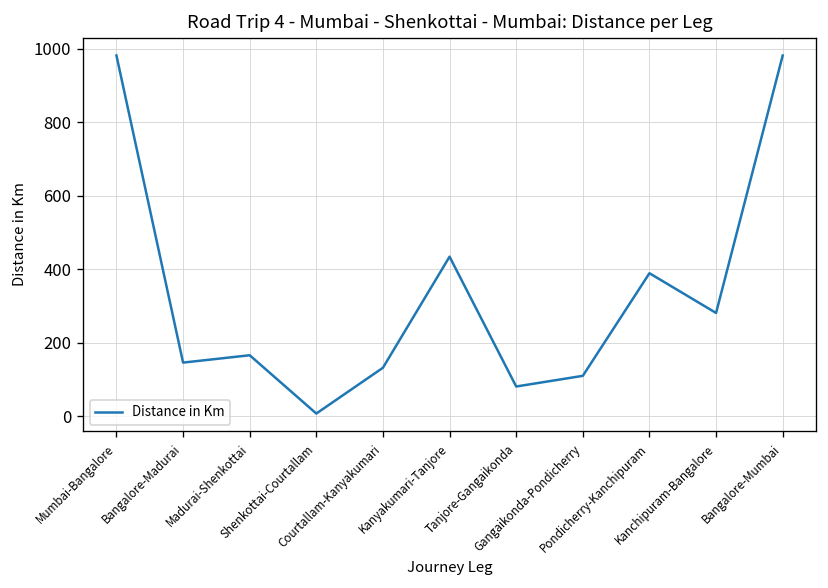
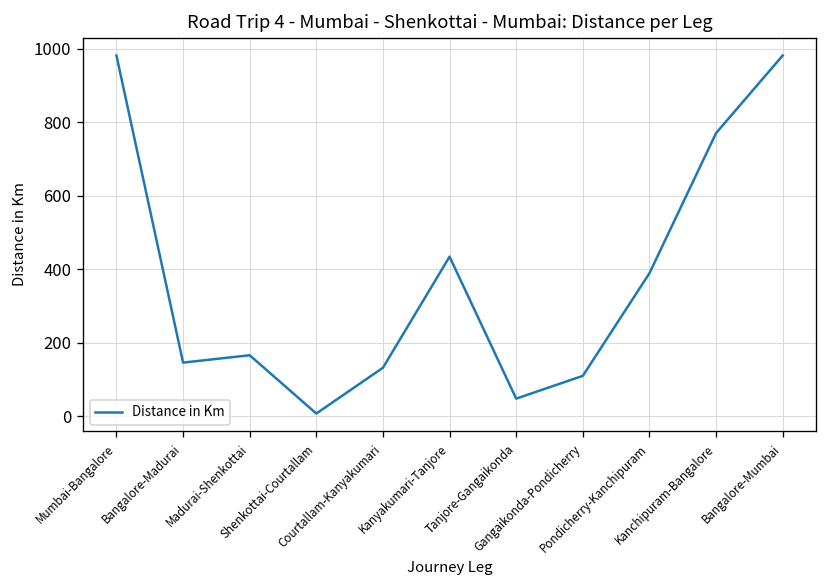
  {
    "Mumbai-Bangalore": 980,
    "Bangalore-Madurai": 150,
    "Madurai-Shenkottai": 170,
    "Shenkottai-Courtallam": 10,
    "Courtallam-Kanyakumari": 130,
    "Kanyakumari-Tanjore": 430,
-   "Tanjore-Gangaikonda": 80,
+   "Tanjore-Gangaikonda": 50,
    "Gangaikonda-Pondicherry": 110,
    "Pondicherry-Kanchipuram": 390,
-   "Kanchipuram-Bangalore": 280,
+   "Kanchipuram-Bangalore": 770,
    "Bangalore-Mumbai": 980
  }
